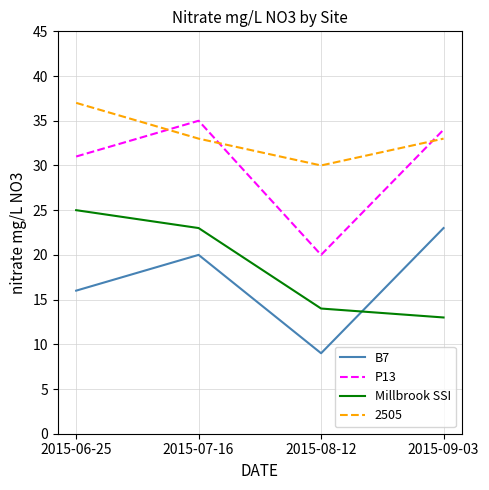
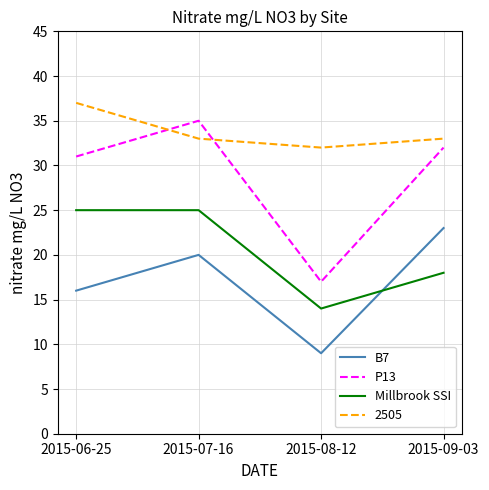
  {
    "B7": {
      "2015-06-25": 16,
      "2015-07-16": 20,
      "2015-08-12": 9,
      "2015-09-03": 23
    },
    "P13": {
      "2015-06-25": 31,
      "2015-07-16": 35,
-     "2015-08-12": 20,
-     "2015-09-03": 34
+     "2015-08-12": 17,
+     "2015-09-03": 32
    },
    "Millbrook SSI": {
      "2015-06-25": 25,
-     "2015-07-16": 23,
+     "2015-07-16": 25,
      "2015-08-12": 14,
-     "2015-09-03": 13
+     "2015-09-03": 18
    },
    "2505": {
      "2015-06-25": 37,
      "2015-07-16": 33,
-     "2015-08-12": 30,
+     "2015-08-12": 32,
      "2015-09-03": 33
    }
  }
